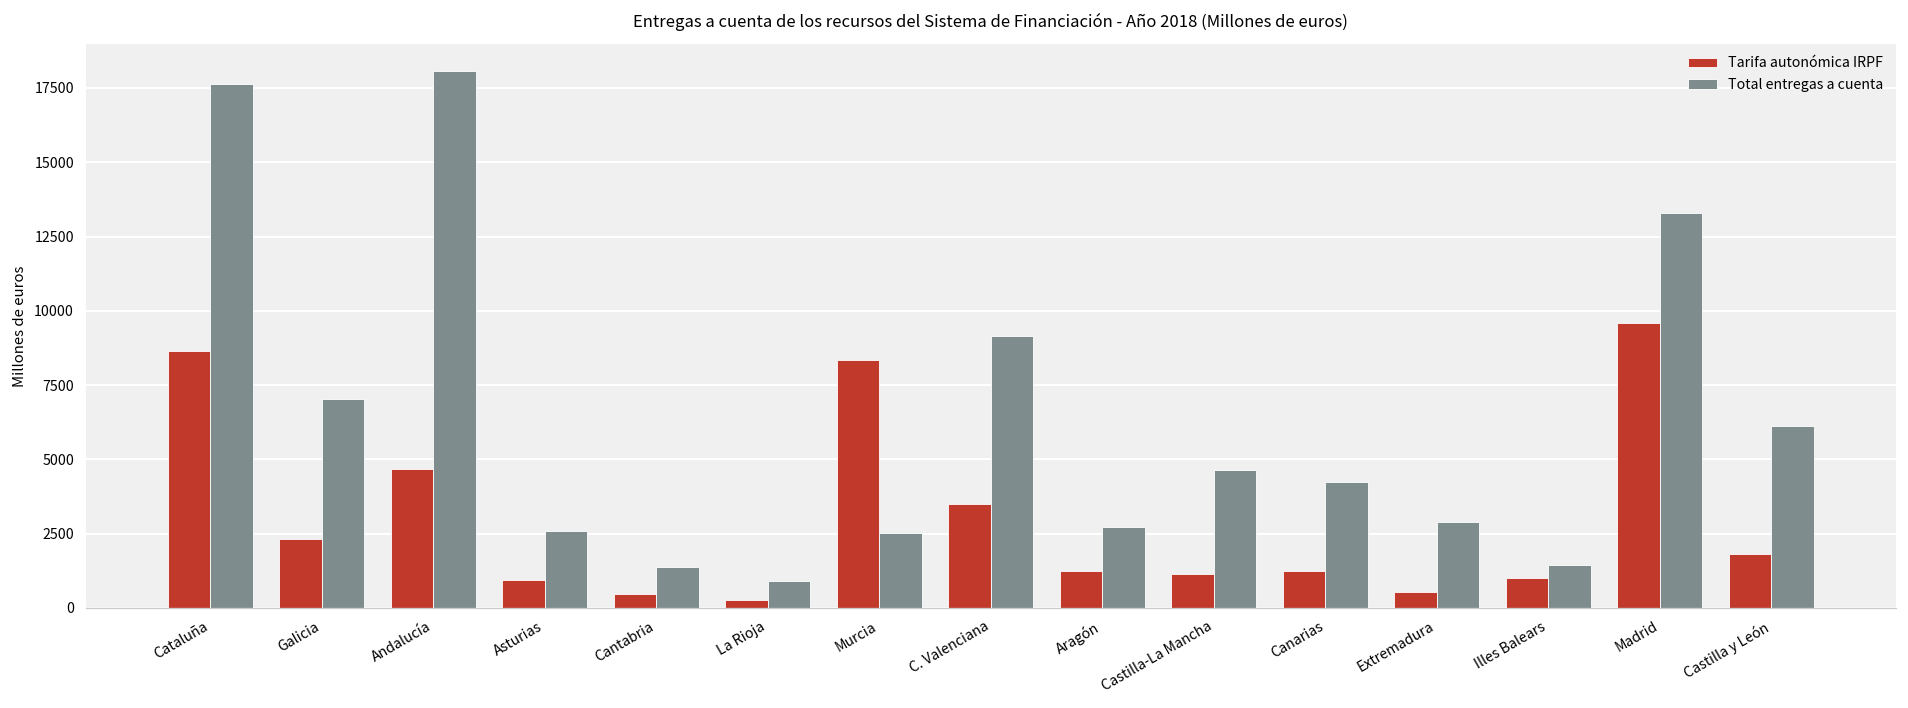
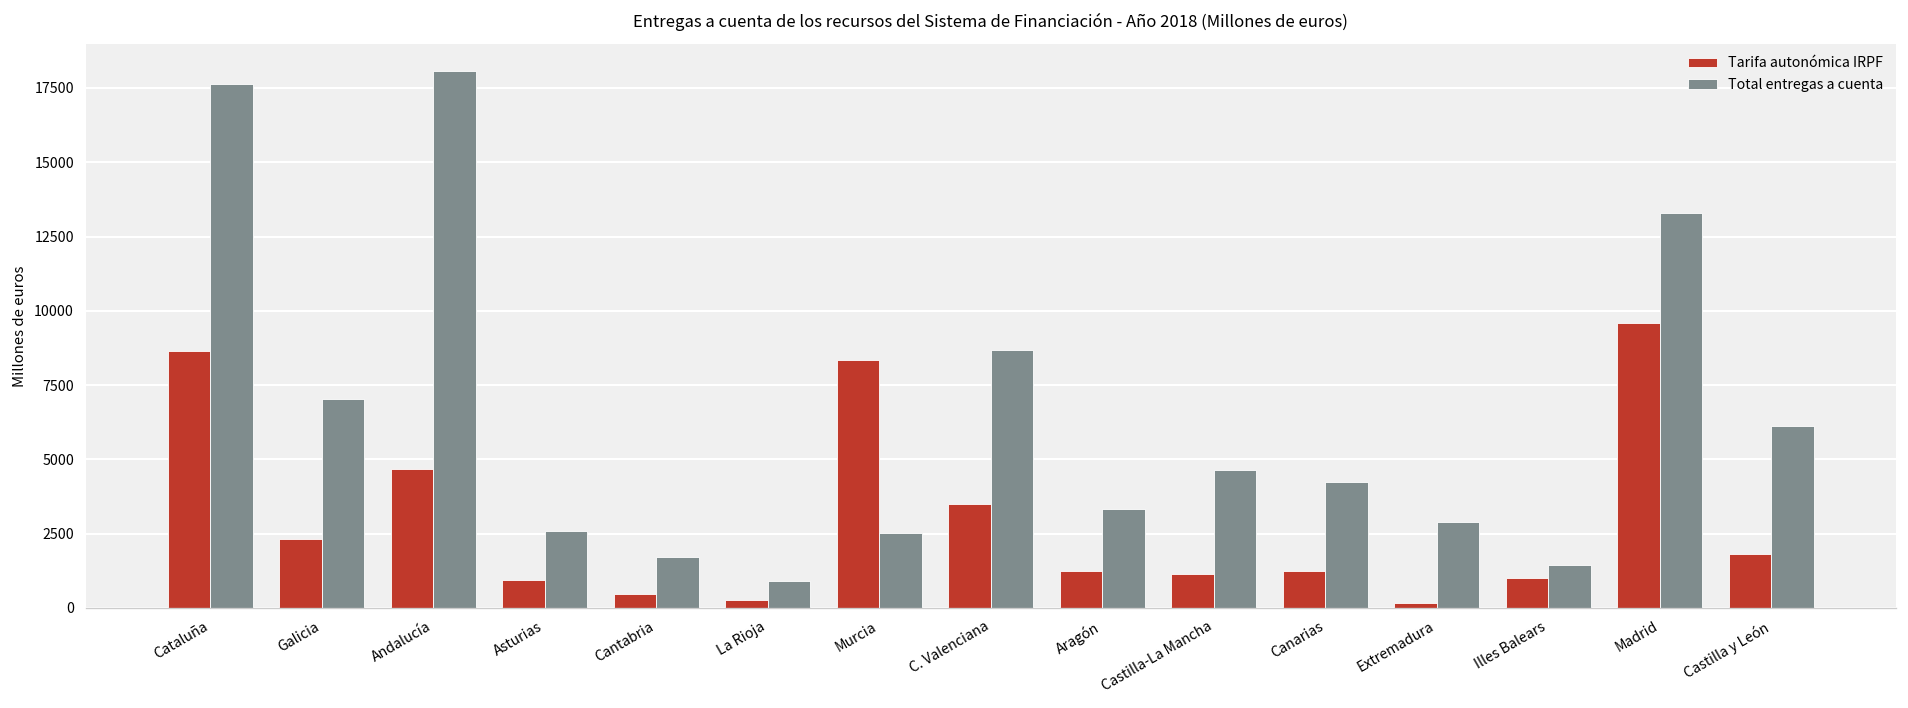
  {
    "Tarifa autonómica IRPF": {
      "Cataluña": 8600,
      "Galicia": 2300,
      "Andalucía": 4700,
      "Asturias": 900,
      "Cantabria": 500,
      "La Rioja": 300,
      "Murcia": 8400,
      "C. Valenciana": 3500,
      "Aragón": 1300,
      "Castilla-La Mancha": 1100,
      "Canarias": 1200,
-     "Extremadura": 600,
+     "Extremadura": 200,
      "Illes Balears": 1000,
      "Madrid": 9600,
      "Castilla y León": 1800
    },
    "Total entregas a cuenta": {
      "Cataluña": 17600,
      "Galicia": 7000,
      "Andalucía": 18100,
      "Asturias": 2600,
-     "Cantabria": 1400,
+     "Cantabria": 1700,
      "La Rioja": 900,
      "Murcia": 2500,
-     "C. Valenciana": 9200,
-     "Aragón": 2700,
+     "C. Valenciana": 8700,
+     "Aragón": 3300,
      "Castilla-La Mancha": 4600,
      "Canarias": 4300,
      "Extremadura": 2900,
      "Illes Balears": 1400,
      "Madrid": 13300,
      "Castilla y León": 6100
    }
  }
